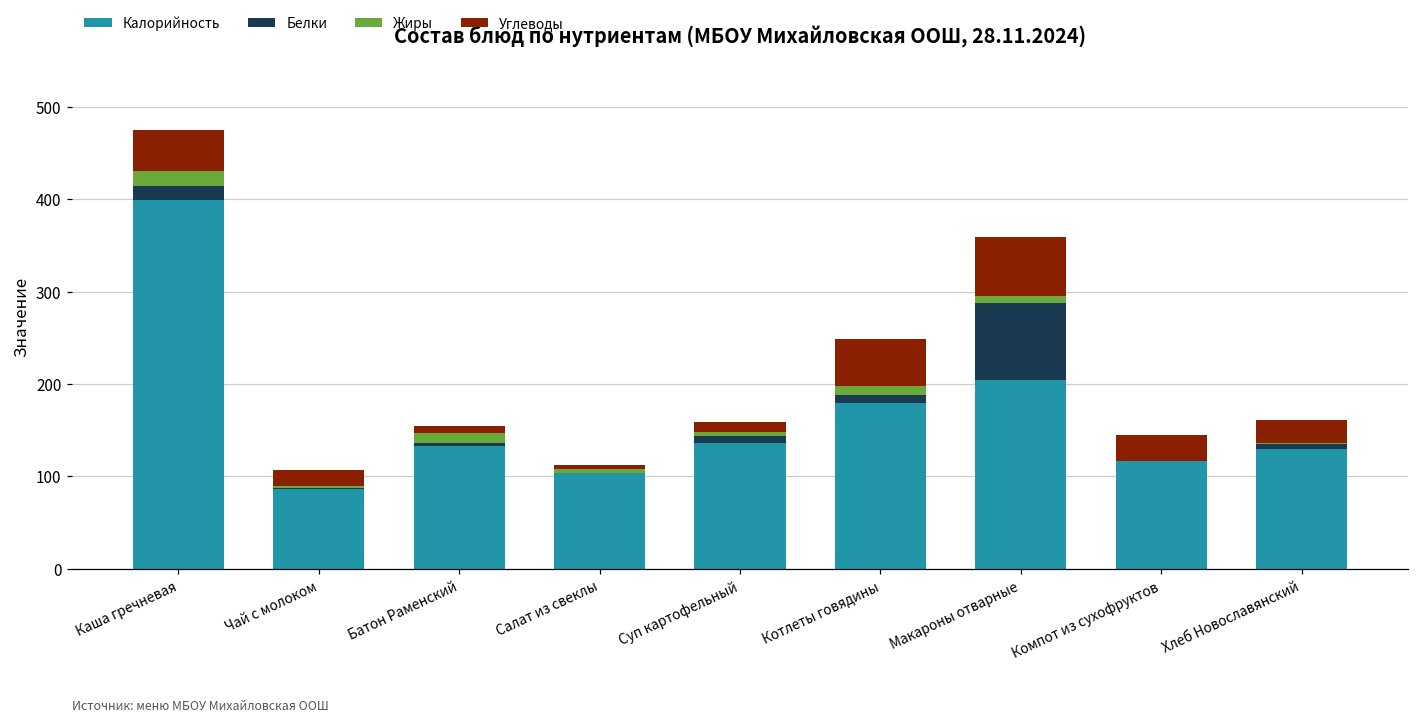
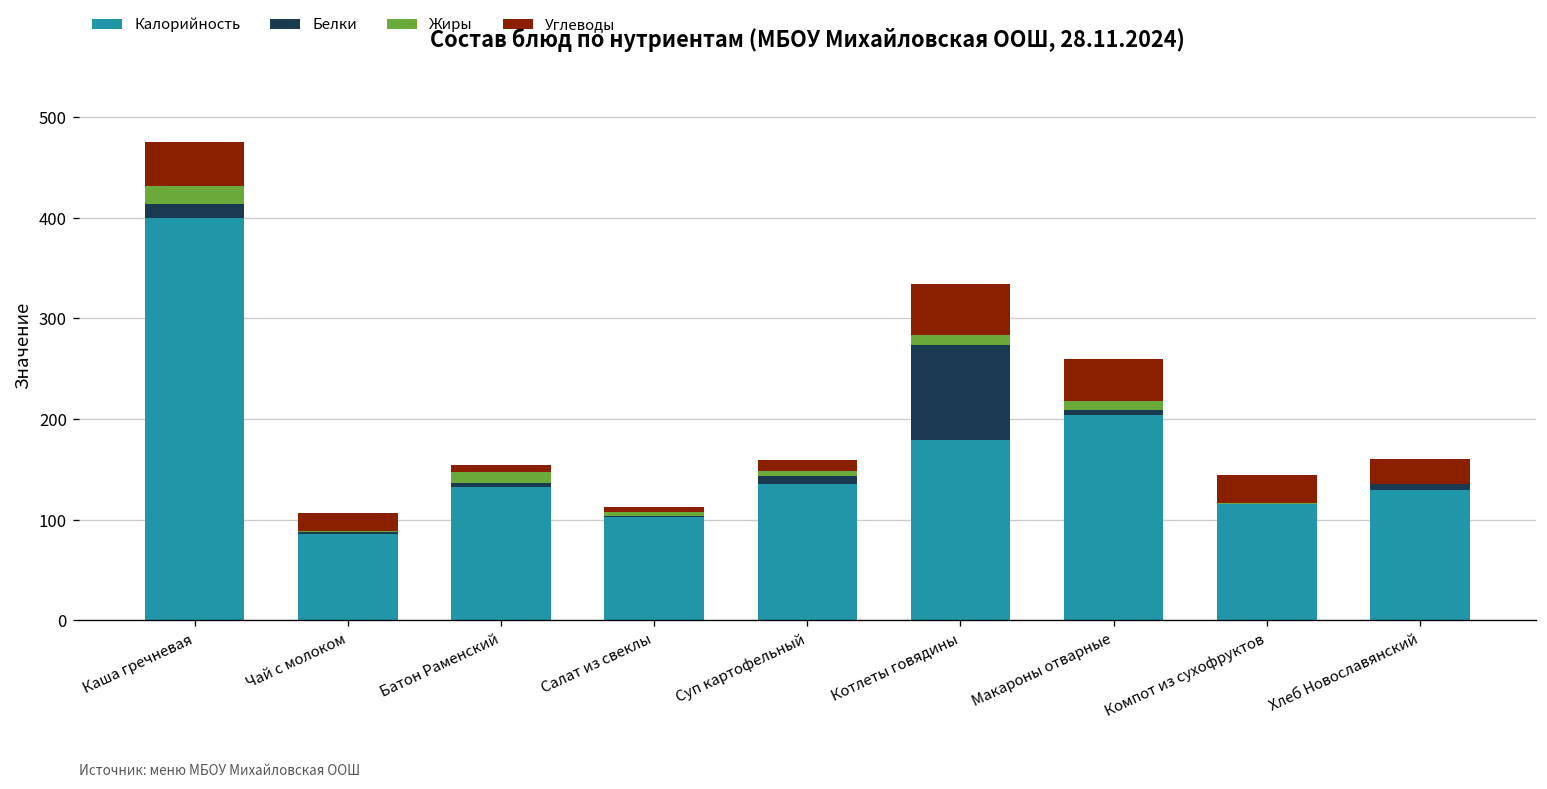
  {
    "Калорийность": {
      "Каша гречневая": 400,
      "Чай с молоком": 90,
      "Батон Раменский": 130,
      "Салат из свеклы": 100,
      "Суп картофельный": 140,
      "Котлеты говядины": 180,
      "Макароны отварные": 200,
      "Компот из сухофруктов": 120,
      "Хлеб Новославянский": 130
    },
    "Белки": {
      "Каша гречневая": 10,
      "Батон Раменский": 0,
      "Суп картофельный": 10,
-     "Котлеты говядины": 10,
-     "Макароны отварные": 80,
+     "Котлеты говядины": 90,
+     "Макароны отварные": 10,
      "Хлеб Новославянский": 10
    },
    "Жиры": {
      "Каша гречневая": 20,
      "Батон Раменский": 10,
      "Салат из свеклы": 0,
      "Суп картофельный": 0,
      "Котлеты говядины": 10,
      "Макароны отварные": 10
    },
    "Углеводы": {
      "Каша гречневая": 40,
      "Чай с молоком": 20,
      "Батон Раменский": 10,
      "Салат из свеклы": 0,
      "Суп картофельный": 10,
      "Котлеты говядины": 50,
-     "Макароны отварные": 60,
+     "Макароны отварные": 40,
      "Компот из сухофруктов": 30,
      "Хлеб Новославянский": 20
    }
  }
